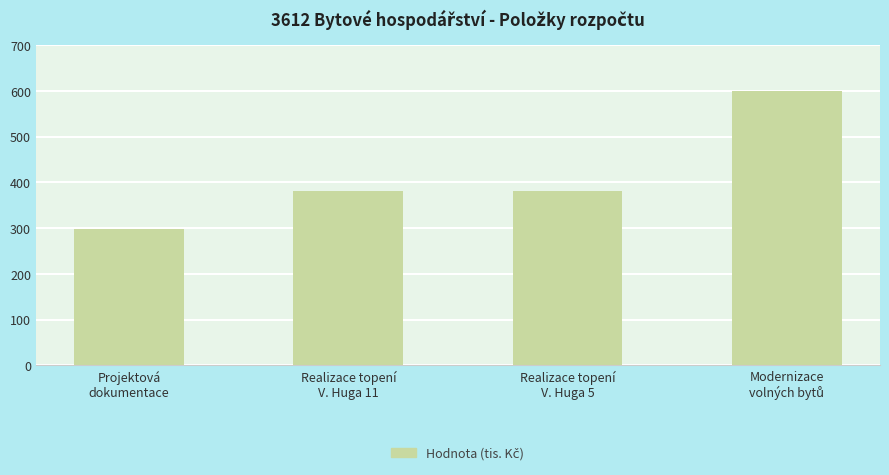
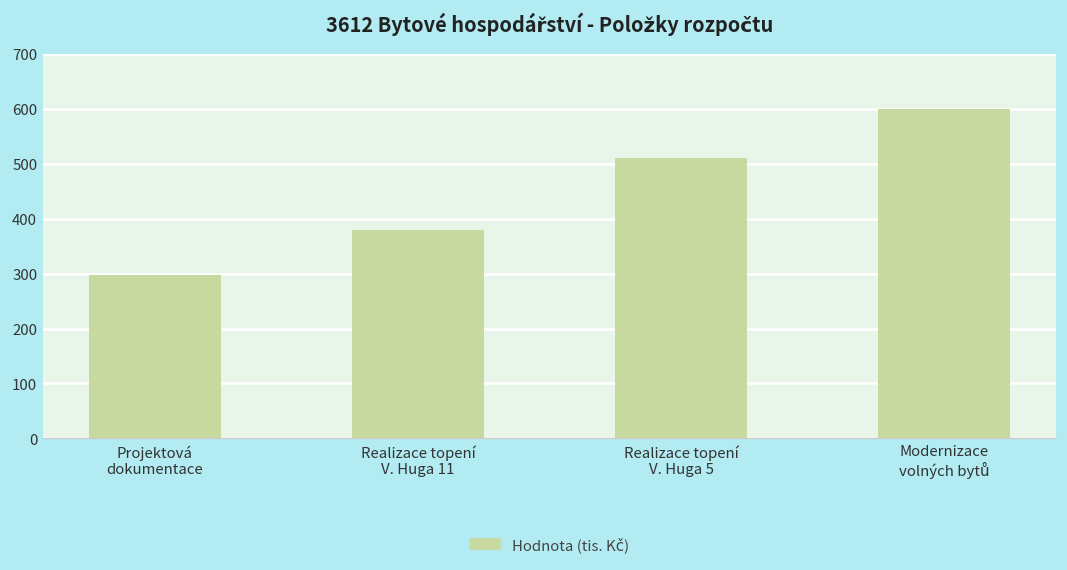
  {
    "Projektová dokumentace": 300,
    "Realizace topení V. Huga 11": 380,
-   "Realizace topení V. Huga 5": 380,
+   "Realizace topení V. Huga 5": 510,
    "Modernizace volných bytů": 600
  }
